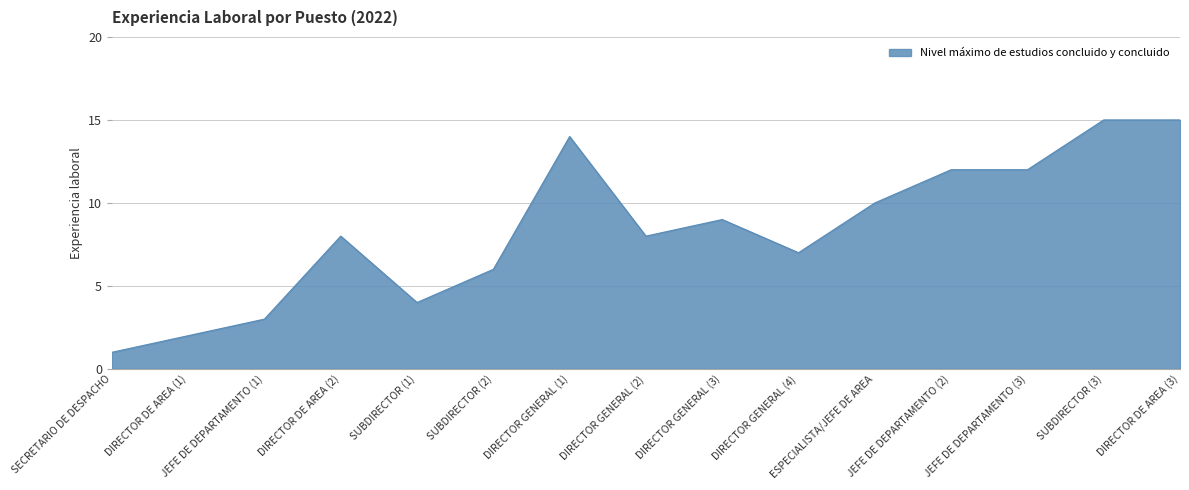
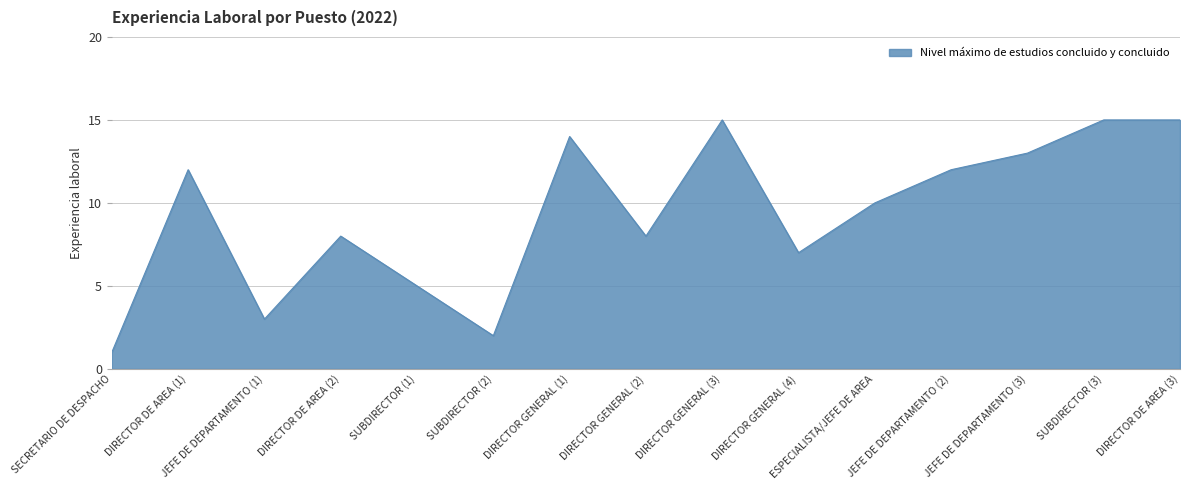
  {
    "SECRETARIO DE DESPACHO": 1,
-   "DIRECTOR DE AREA (1)": 2,
+   "DIRECTOR DE AREA (1)": 12,
    "JEFE DE DEPARTAMENTO (1)": 3,
    "DIRECTOR DE AREA (2)": 8,
-   "SUBDIRECTOR (1)": 4,
-   "SUBDIRECTOR (2)": 6,
+   "SUBDIRECTOR (1)": 5,
+   "SUBDIRECTOR (2)": 2,
    "DIRECTOR GENERAL (1)": 14,
    "DIRECTOR GENERAL (2)": 8,
-   "DIRECTOR GENERAL (3)": 9,
+   "DIRECTOR GENERAL (3)": 15,
    "DIRECTOR GENERAL (4)": 7,
    "ESPECIALISTA/JEFE DE AREA": 10,
    "JEFE DE DEPARTAMENTO (2)": 12,
-   "JEFE DE DEPARTAMENTO (3)": 12,
+   "JEFE DE DEPARTAMENTO (3)": 13,
    "SUBDIRECTOR (3)": 15,
    "DIRECTOR DE AREA (3)": 15
  }
